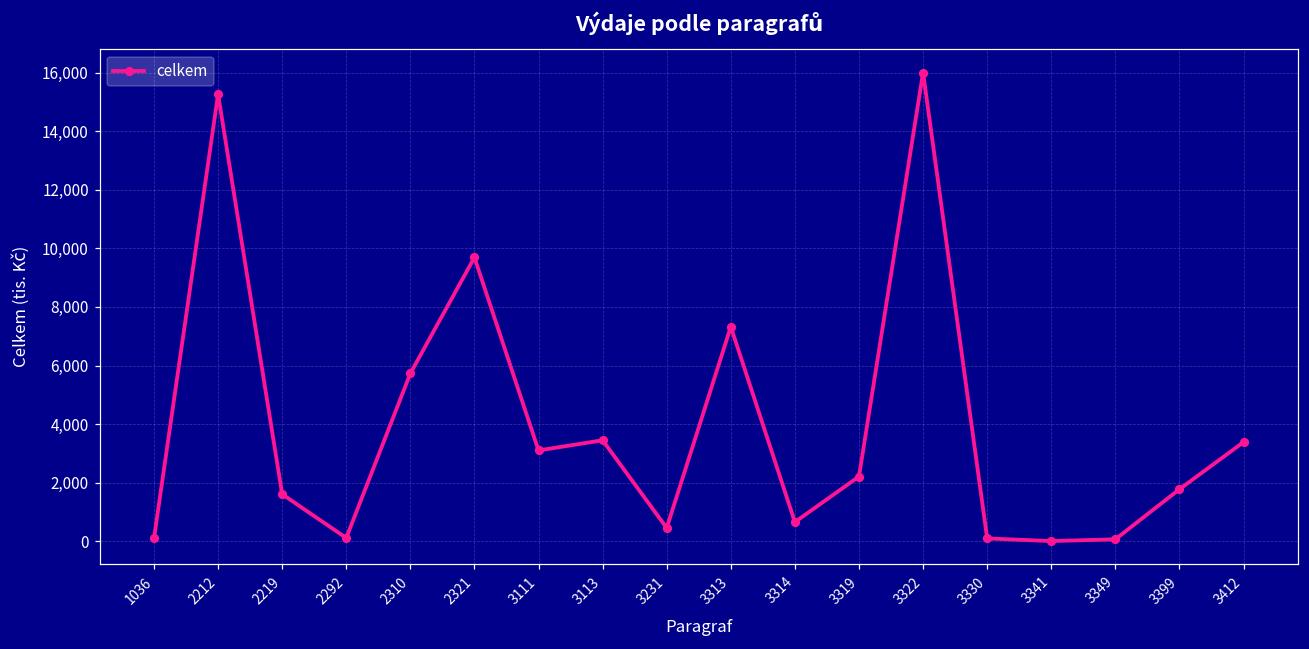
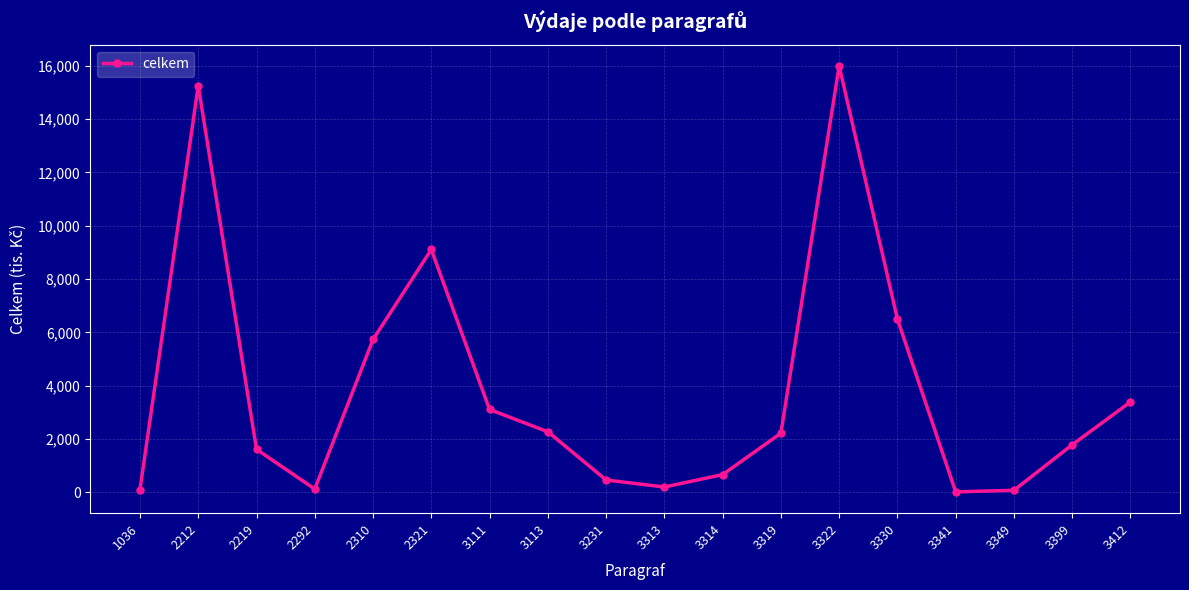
  {
    "1036": "100",
    "2212": "15,300",
    "2219": "1,600",
    "2292": "100",
    "2310": "5,700",
-   "2321": "9,700",
+   "2321": "9,100",
    "3111": "3,100",
-   "3113": "3,500",
+   "3113": "2,300",
    "3231": "500",
-   "3313": "7,300",
+   "3313": "200",
    "3314": "700",
    "3319": "2,200",
    "3322": "16,000",
-   "3330": "100",
+   "3330": "6,500",
    "3341": "0",
    "3349": "100",
    "3399": "1,800",
    "3412": "3,400"
  }
